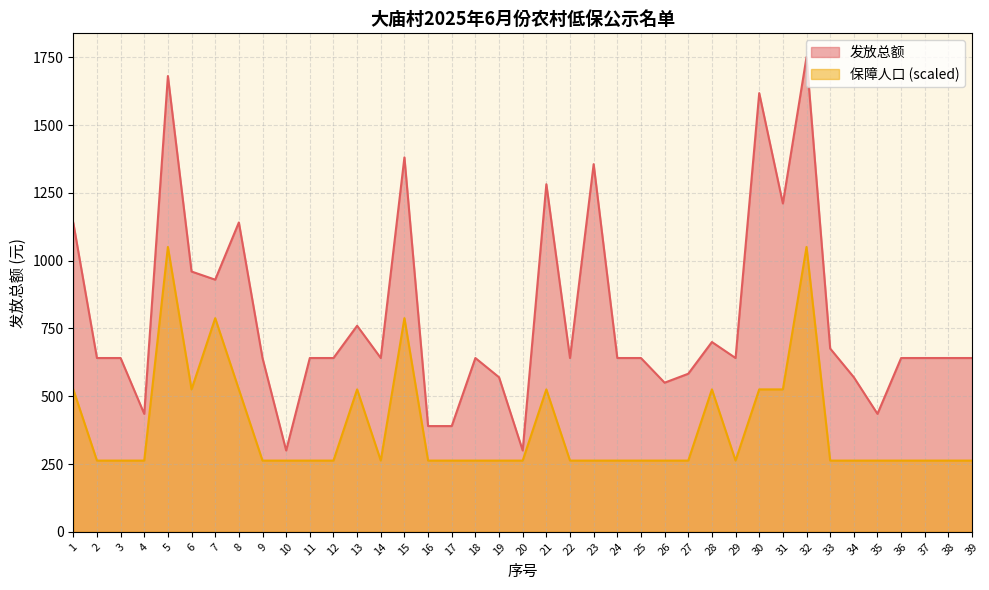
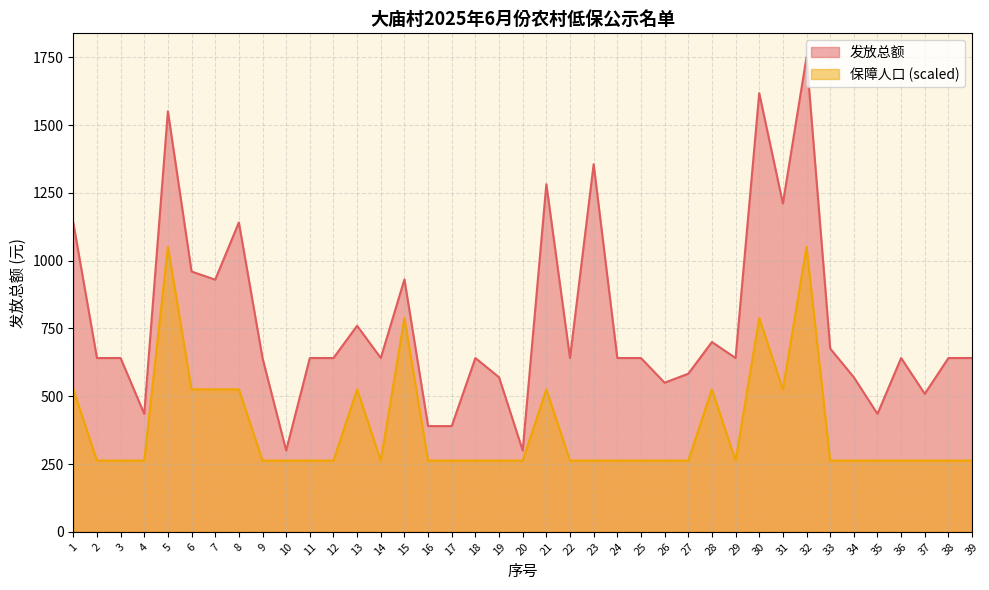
  {
    "发放总额": {
      "1": 1140,
      "2": 640,
      "3": 640,
      "4": 440,
-     "5": 1680,
+     "5": 1550,
      "6": 960,
      "7": 930,
      "8": 1140,
      "9": 640,
      "10": 300,
      "11": 640,
      "12": 640,
      "13": 760,
      "14": 640,
-     "15": 1380,
+     "15": 930,
      "16": 390,
      "17": 390,
      "18": 640,
      "19": 570,
      "20": 300,
      "21": 1280,
      "22": 640,
      "23": 1360,
      "24": 640,
      "25": 640,
      "26": 550,
      "27": 580,
      "28": 700,
      "29": 640,
      "30": 1620,
      "31": 1210,
      "33": 680,
      "34": 570,
      "35": 440,
      "36": 640,
-     "37": 640,
+     "37": 510,
      "38": 640,
      "39": 640
    },
    "保障人口 (scaled)": {
      "1": 530,
      "2": 260,
      "3": 260,
      "4": 260,
      "5": 1050,
      "6": 530,
-     "7": 790,
+     "7": 530,
      "8": 530,
      "9": 260,
      "10": 260,
      "11": 260,
      "12": 260,
      "13": 530,
      "14": 260,
      "15": 790,
      "16": 260,
      "17": 260,
      "18": 260,
      "19": 260,
      "20": 260,
      "21": 530,
      "22": 260,
      "23": 260,
      "24": 260,
      "25": 260,
      "26": 260,
      "27": 260,
      "28": 530,
      "29": 260,
-     "30": 530,
+     "30": 790,
      "31": 530,
      "32": 1050,
      "33": 260,
      "34": 260,
      "35": 260,
      "36": 260,
      "37": 260,
      "38": 260,
      "39": 260
    }
  }
